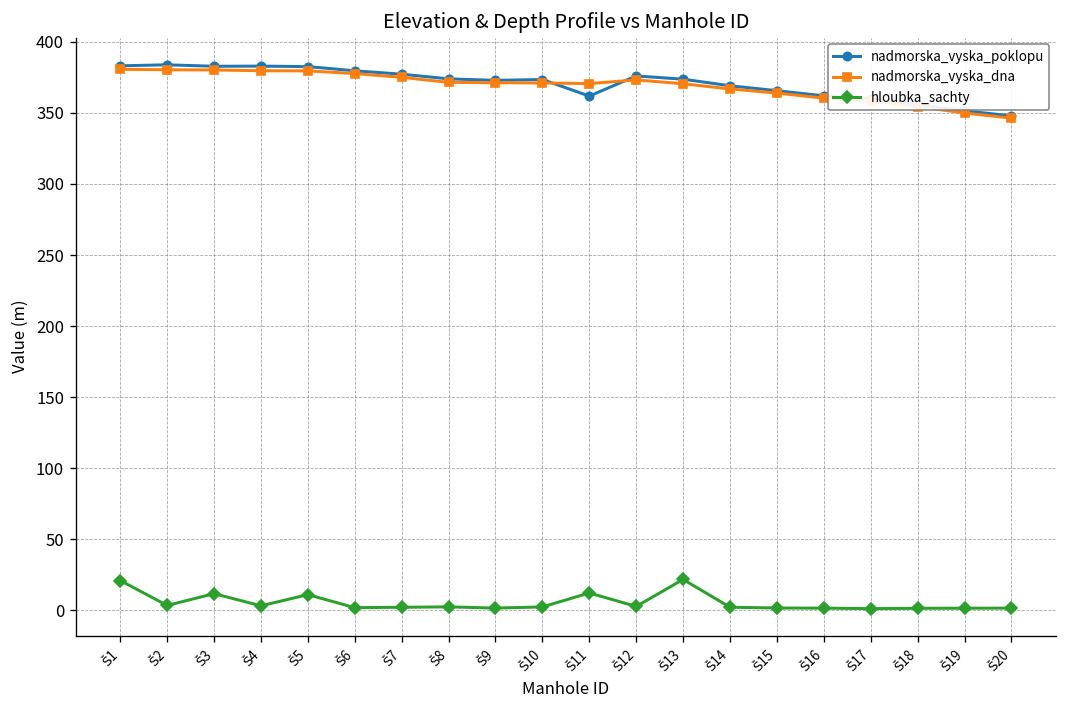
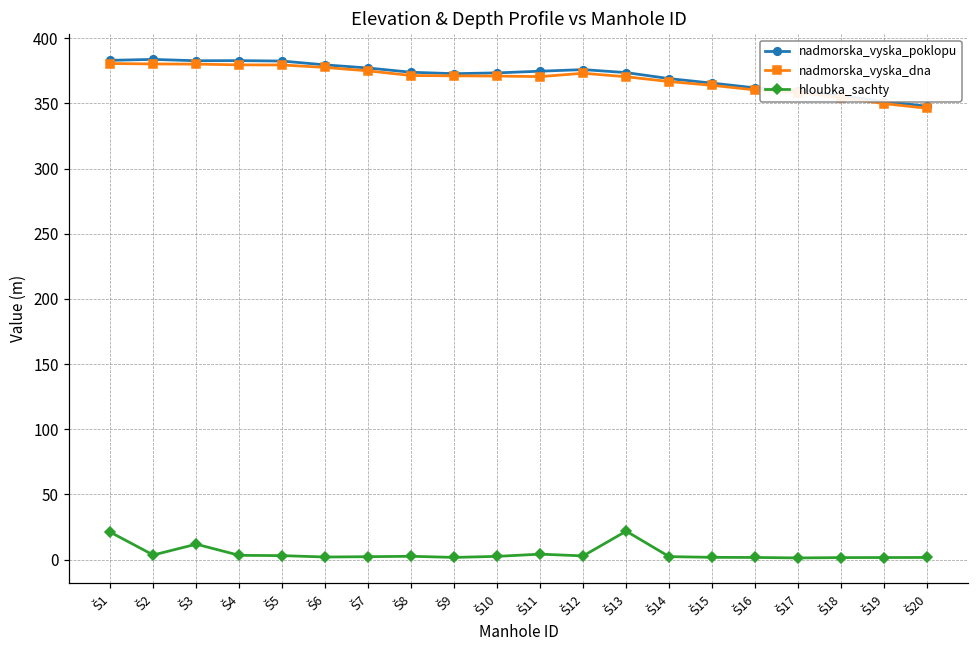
  {
    "nadmorska_vyska_poklopu": {
      "Š1": 383,
      "Š2": 384,
      "Š3": 383,
      "Š4": 383,
      "Š5": 383,
      "Š7": 377,
      "Š8": 374,
      "Š10": 374,
-     "Š11": 362,
+     "Š11": 375,
      "Š12": 376,
      "Š13": 374,
      "Š14": 369
    },
    "nadmorska_vyska_dna": {
      "Š1": 381,
      "Š2": 380,
      "Š3": 380,
      "Š4": 380,
      "Š5": 380,
      "Š7": 375,
      "Š8": 371,
      "Š10": 371,
      "Š11": 371,
      "Š12": 373,
      "Š13": 371,
      "Š14": 367
    },
    "hloubka_sachty": {
      "Š1": 21,
      "Š2": 4,
      "Š3": 12,
      "Š4": 3,
-     "Š5": 11,
+     "Š5": 3,
      "Š6": 2,
      "Š7": 2,
      "Š8": 3,
      "Š9": 2,
      "Š10": 2,
-     "Š11": 12,
+     "Š11": 4,
      "Š12": 3,
      "Š13": 22,
      "Š14": 2,
      "Š15": 2,
      "Š16": 2,
      "Š17": 1,
      "Š18": 2,
      "Š19": 2,
      "Š20": 2
    }
  }
